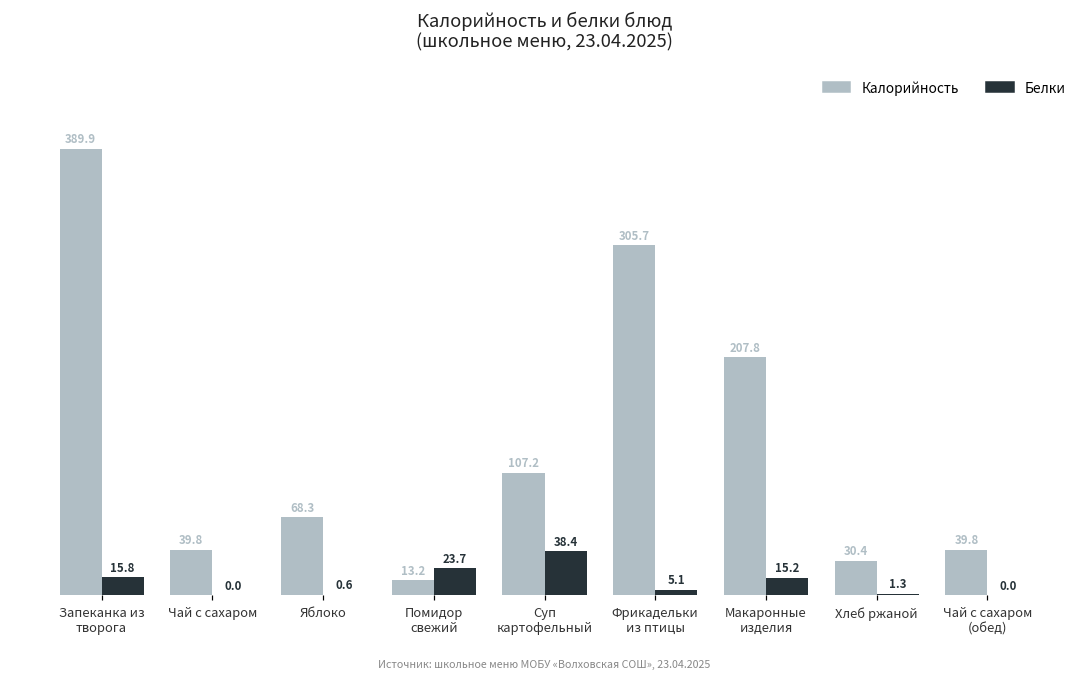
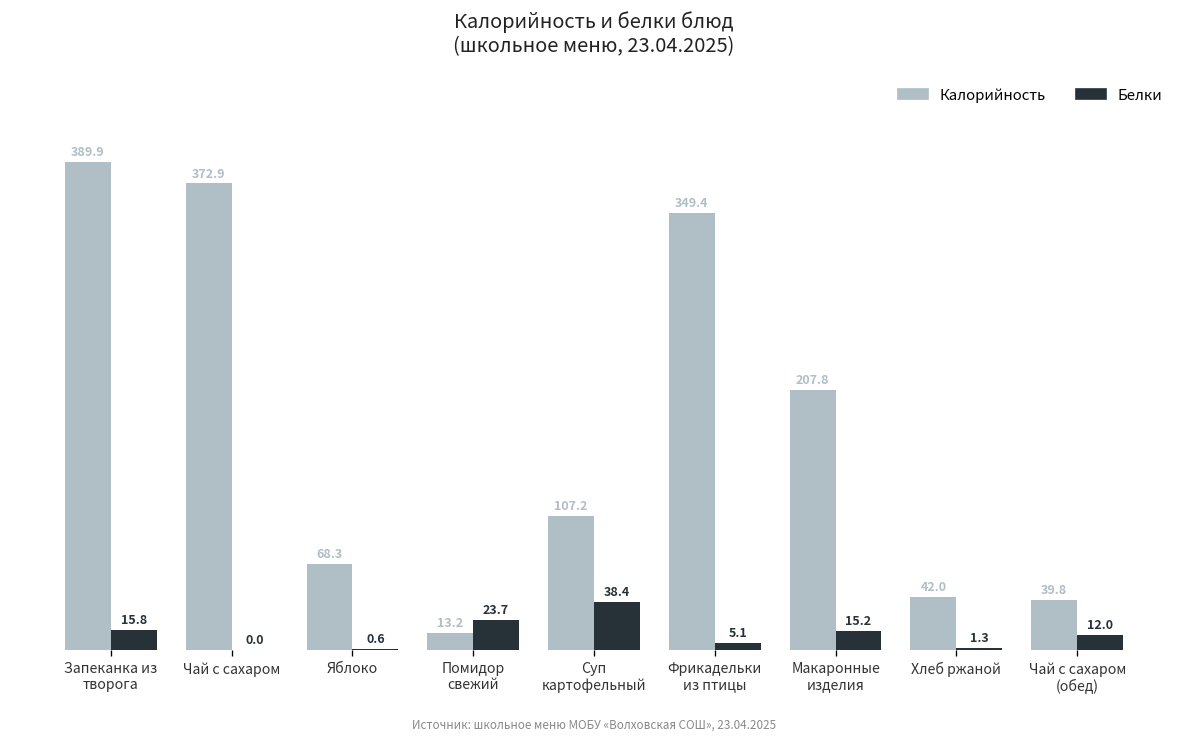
  {
    "Калорийность": {
      "Запеканка из творога": 389.9,
-     "Чай с сахаром": 39.8,
+     "Чай с сахаром": 372.9,
      "Яблоко": 68.3,
      "Помидор свежий": 13.2,
      "Суп картофельный": 107.2,
-     "Фрикадельки из птицы": 305.7,
+     "Фрикадельки из птицы": 349.4,
      "Макаронные изделия": 207.8,
-     "Хлеб ржаной": 30.4,
+     "Хлеб ржаной": 42.0,
      "Чай с сахаром (обед)": 39.8
    },
    "Белки": {
      "Запеканка из творога": 15.8,
      "Чай с сахаром": 0.0,
      "Яблоко": 0.6,
      "Помидор свежий": 23.7,
      "Суп картофельный": 38.4,
      "Фрикадельки из птицы": 5.1,
      "Макаронные изделия": 15.2,
      "Хлеб ржаной": 1.3,
-     "Чай с сахаром (обед)": 0.0
+     "Чай с сахаром (обед)": 12.0
    }
  }
